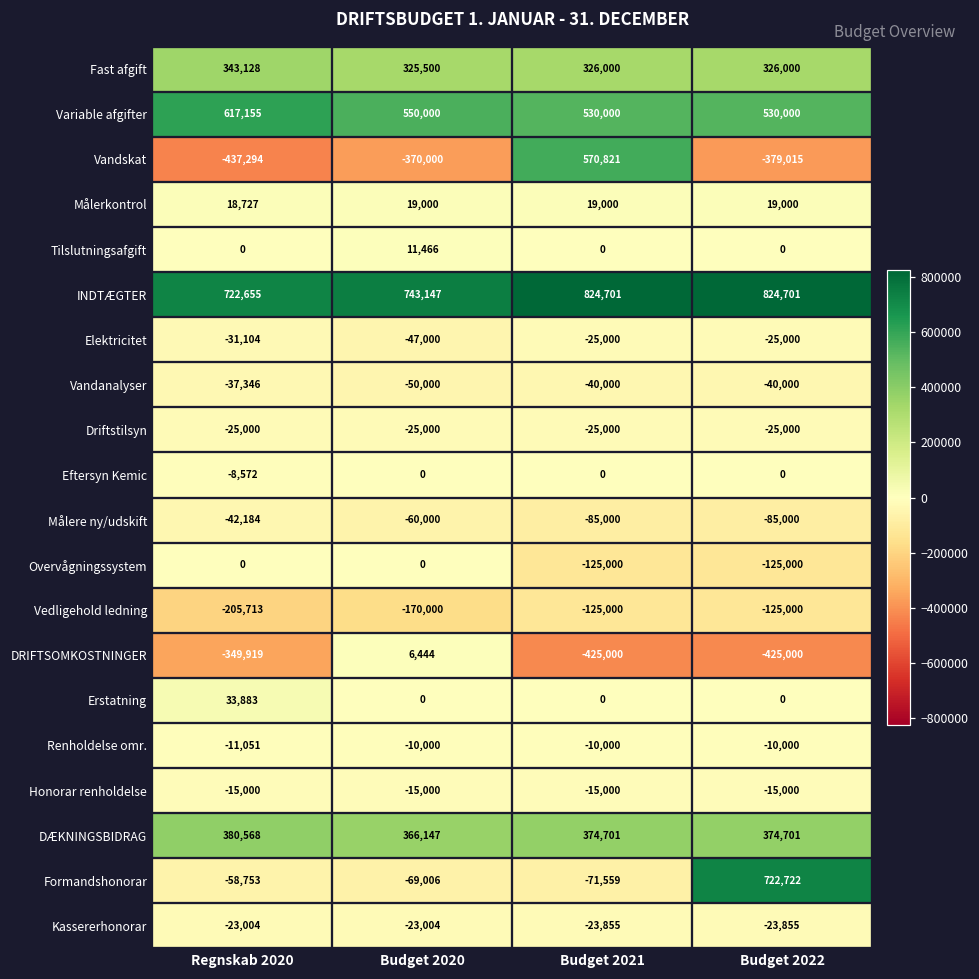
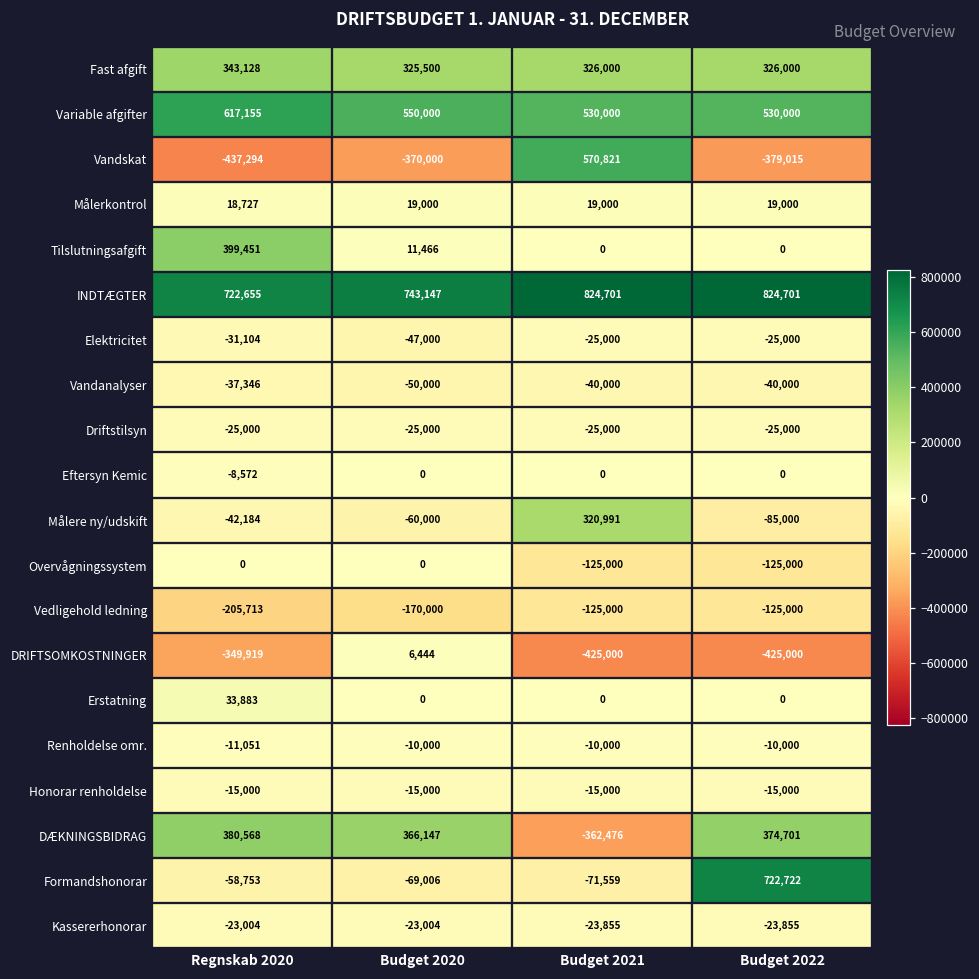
  {
    "Fast afgift": {
      "Regnskab 2020": "343,128",
      "Budget 2020": "325,500",
      "Budget 2021": "326,000",
      "Budget 2022": "326,000"
    },
    "Variable afgifter": {
      "Regnskab 2020": "617,155",
      "Budget 2020": "550,000",
      "Budget 2021": "530,000",
      "Budget 2022": "530,000"
    },
    "Vandskat": {
      "Regnskab 2020": "-437,294",
      "Budget 2020": "-370,000",
      "Budget 2021": "570,821",
      "Budget 2022": "-379,015"
    },
    "Målerkontrol": {
      "Regnskab 2020": "18,727",
      "Budget 2020": "19,000",
      "Budget 2021": "19,000",
      "Budget 2022": "19,000"
    },
    "Tilslutningsafgift": {
-     "Regnskab 2020": "0",
+     "Regnskab 2020": "399,451",
      "Budget 2020": "11,466",
      "Budget 2021": "0",
      "Budget 2022": "0"
    },
    "INDTÆGTER": {
      "Regnskab 2020": "722,655",
      "Budget 2020": "743,147",
      "Budget 2021": "824,701",
      "Budget 2022": "824,701"
    },
    "Elektricitet": {
      "Regnskab 2020": "-31,104",
      "Budget 2020": "-47,000",
      "Budget 2021": "-25,000",
      "Budget 2022": "-25,000"
    },
    "Vandanalyser": {
      "Regnskab 2020": "-37,346",
      "Budget 2020": "-50,000",
      "Budget 2021": "-40,000",
      "Budget 2022": "-40,000"
    },
    "Driftstilsyn": {
      "Regnskab 2020": "-25,000",
      "Budget 2020": "-25,000",
      "Budget 2021": "-25,000",
      "Budget 2022": "-25,000"
    },
    "Eftersyn Kemic": {
      "Regnskab 2020": "-8,572",
      "Budget 2020": "0",
      "Budget 2021": "0",
      "Budget 2022": "0"
    },
    "Målere ny/udskift": {
      "Regnskab 2020": "-42,184",
      "Budget 2020": "-60,000",
-     "Budget 2021": "-85,000",
+     "Budget 2021": "320,991",
      "Budget 2022": "-85,000"
    },
    "Overvågningssystem": {
      "Regnskab 2020": "0",
      "Budget 2020": "0",
      "Budget 2021": "-125,000",
      "Budget 2022": "-125,000"
    },
    "Vedligehold ledning": {
      "Regnskab 2020": "-205,713",
      "Budget 2020": "-170,000",
      "Budget 2021": "-125,000",
      "Budget 2022": "-125,000"
    },
    "DRIFTSOMKOSTNINGER": {
      "Regnskab 2020": "-349,919",
      "Budget 2020": "6,444",
      "Budget 2021": "-425,000",
      "Budget 2022": "-425,000"
    },
    "Erstatning": {
      "Regnskab 2020": "33,883",
      "Budget 2020": "0",
      "Budget 2021": "0",
      "Budget 2022": "0"
    },
    "Renholdelse omr.": {
      "Regnskab 2020": "-11,051",
      "Budget 2020": "-10,000",
      "Budget 2021": "-10,000",
      "Budget 2022": "-10,000"
    },
    "Honorar renholdelse": {
      "Regnskab 2020": "-15,000",
      "Budget 2020": "-15,000",
      "Budget 2021": "-15,000",
      "Budget 2022": "-15,000"
    },
    "DÆKNINGSBIDRAG": {
      "Regnskab 2020": "380,568",
      "Budget 2020": "366,147",
-     "Budget 2021": "374,701",
+     "Budget 2021": "-362,476",
      "Budget 2022": "374,701"
    },
    "Formandshonorar": {
      "Regnskab 2020": "-58,753",
      "Budget 2020": "-69,006",
      "Budget 2021": "-71,559",
      "Budget 2022": "722,722"
    },
    "Kassererhonorar": {
      "Regnskab 2020": "-23,004",
      "Budget 2020": "-23,004",
      "Budget 2021": "-23,855",
      "Budget 2022": "-23,855"
    }
  }
